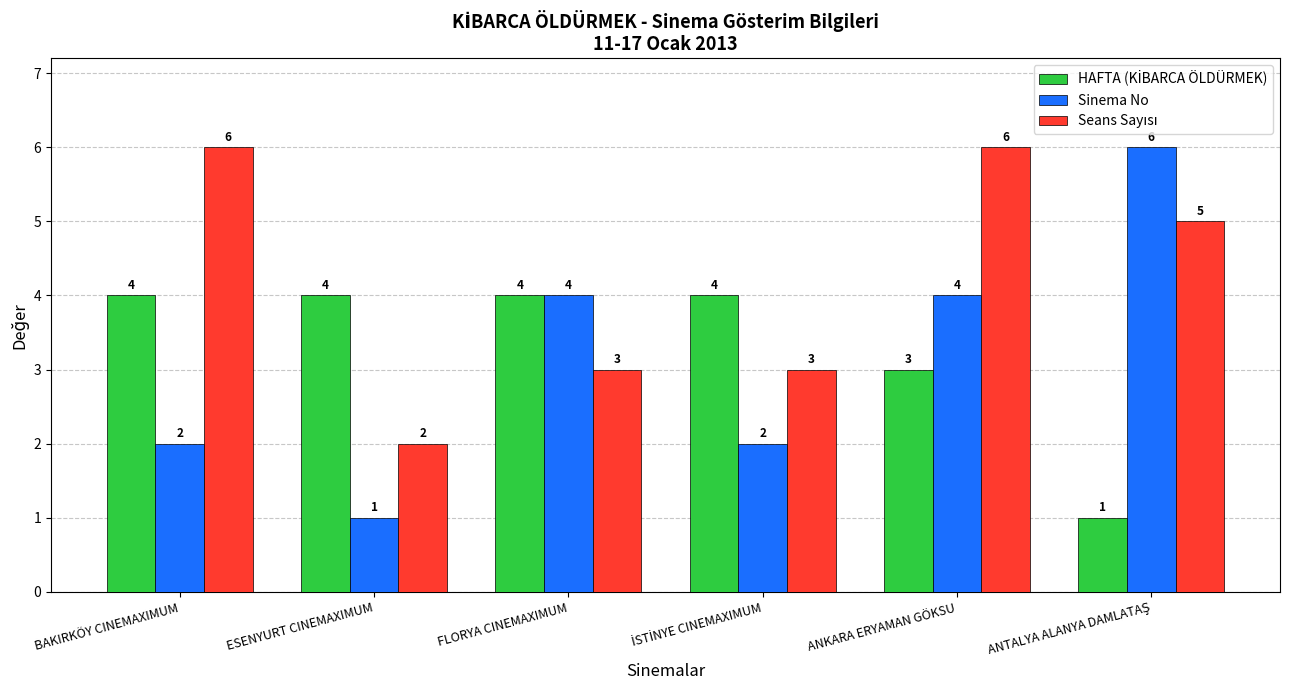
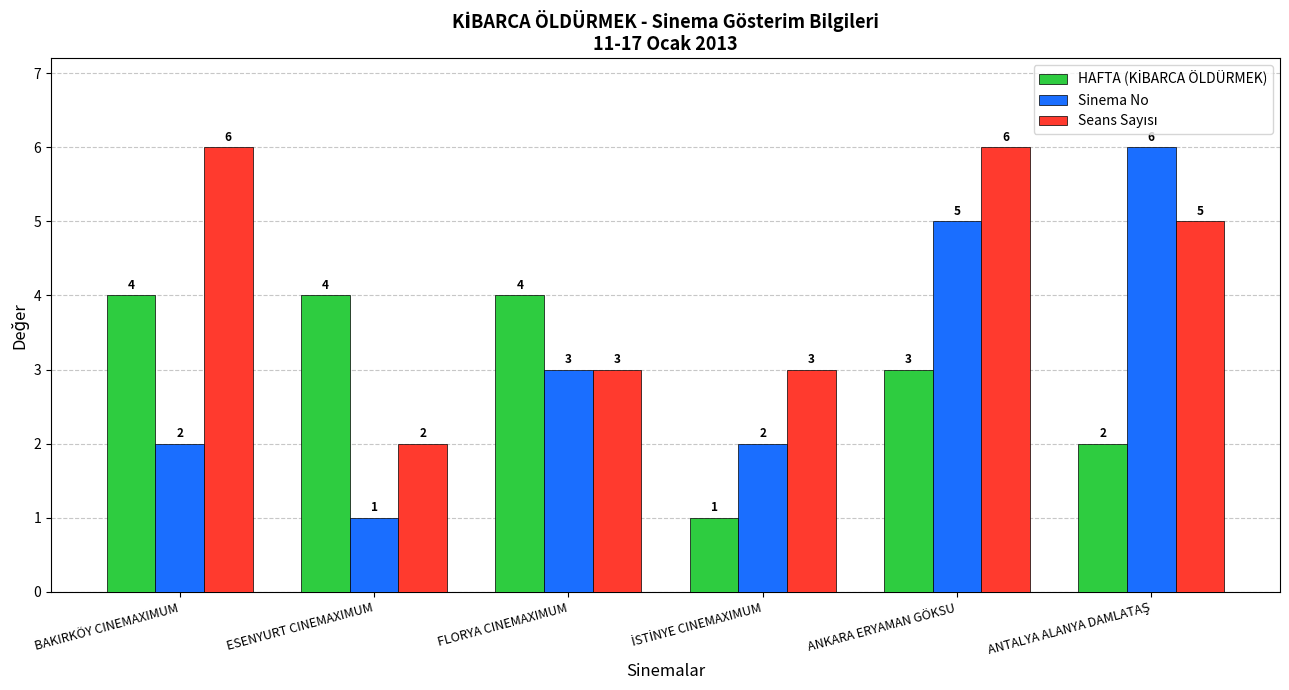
  {
    "HAFTA (KİBARCA ÖLDÜRMEK)": {
      "BAKIRKÖY CINEMAXIMUM": 4,
      "ESENYURT CINEMAXIMUM": 4,
      "FLORYA CINEMAXIMUM": 4,
-     "İSTİNYE CINEMAXIMUM": 4,
+     "İSTİNYE CINEMAXIMUM": 1,
      "ANKARA ERYAMAN GÖKSU": 3,
-     "ANTALYA ALANYA DAMLATAŞ": 1
+     "ANTALYA ALANYA DAMLATAŞ": 2
    },
    "Sinema No": {
      "BAKIRKÖY CINEMAXIMUM": 2,
      "ESENYURT CINEMAXIMUM": 1,
-     "FLORYA CINEMAXIMUM": 4,
+     "FLORYA CINEMAXIMUM": 3,
      "İSTİNYE CINEMAXIMUM": 2,
-     "ANKARA ERYAMAN GÖKSU": 4
+     "ANKARA ERYAMAN GÖKSU": 5
    },
    "Seans Sayısı": {
      "BAKIRKÖY CINEMAXIMUM": 6,
      "ESENYURT CINEMAXIMUM": 2,
      "FLORYA CINEMAXIMUM": 3,
      "İSTİNYE CINEMAXIMUM": 3,
      "ANKARA ERYAMAN GÖKSU": 6,
      "ANTALYA ALANYA DAMLATAŞ": 5
    }
  }
